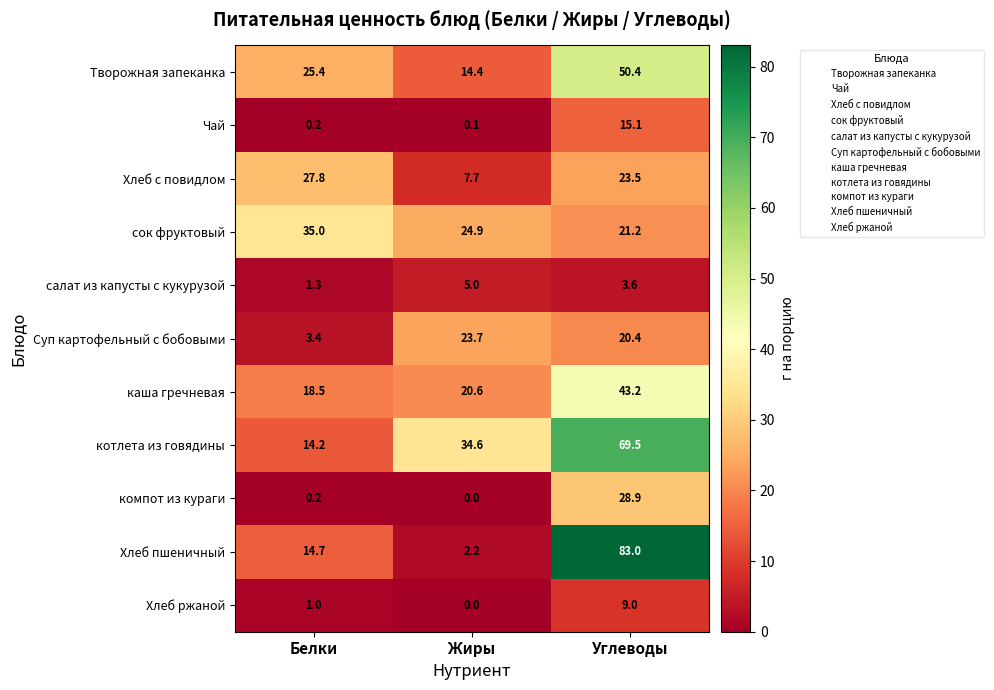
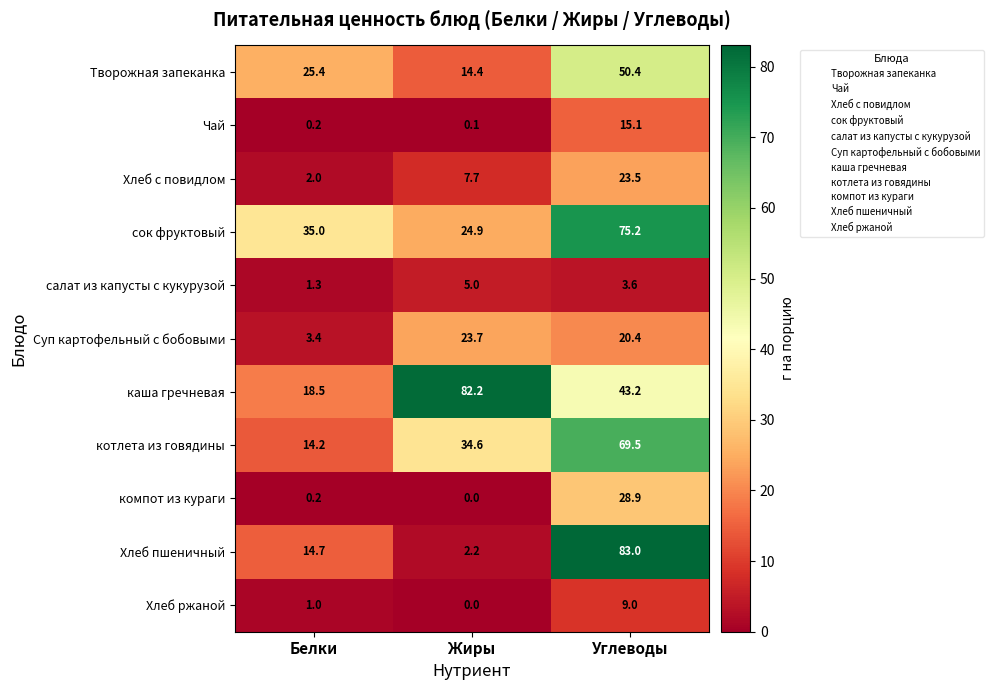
  {
    "Творожная запеканка": {
      "Белки": 25.4,
      "Жиры": 14.4,
      "Углеводы": 50.4
    },
    "Чай": {
      "Белки": 0.2,
      "Жиры": 0.1,
      "Углеводы": 15.1
    },
    "Хлеб с повидлом": {
-     "Белки": 27.8,
+     "Белки": 2.0,
      "Жиры": 7.7,
      "Углеводы": 23.5
    },
    "сок фруктовый": {
      "Белки": 35.0,
      "Жиры": 24.9,
-     "Углеводы": 21.2
+     "Углеводы": 75.2
    },
    "салат из капусты с кукурузой": {
      "Белки": 1.3,
      "Жиры": 5.0,
      "Углеводы": 3.6
    },
    "Суп картофельный с бобовыми": {
      "Белки": 3.4,
      "Жиры": 23.7,
      "Углеводы": 20.4
    },
    "каша гречневая": {
      "Белки": 18.5,
-     "Жиры": 20.6,
+     "Жиры": 82.2,
      "Углеводы": 43.2
    },
    "котлета из говядины": {
      "Белки": 14.2,
      "Жиры": 34.6,
      "Углеводы": 69.5
    },
    "компот из кураги": {
      "Белки": 0.2,
      "Жиры": 0.0,
      "Углеводы": 28.9
    },
    "Хлеб пшеничный": {
      "Белки": 14.7,
      "Жиры": 2.2,
      "Углеводы": 83.0
    },
    "Хлеб ржаной": {
      "Белки": 1.0,
      "Жиры": 0.0,
      "Углеводы": 9.0
    }
  }
